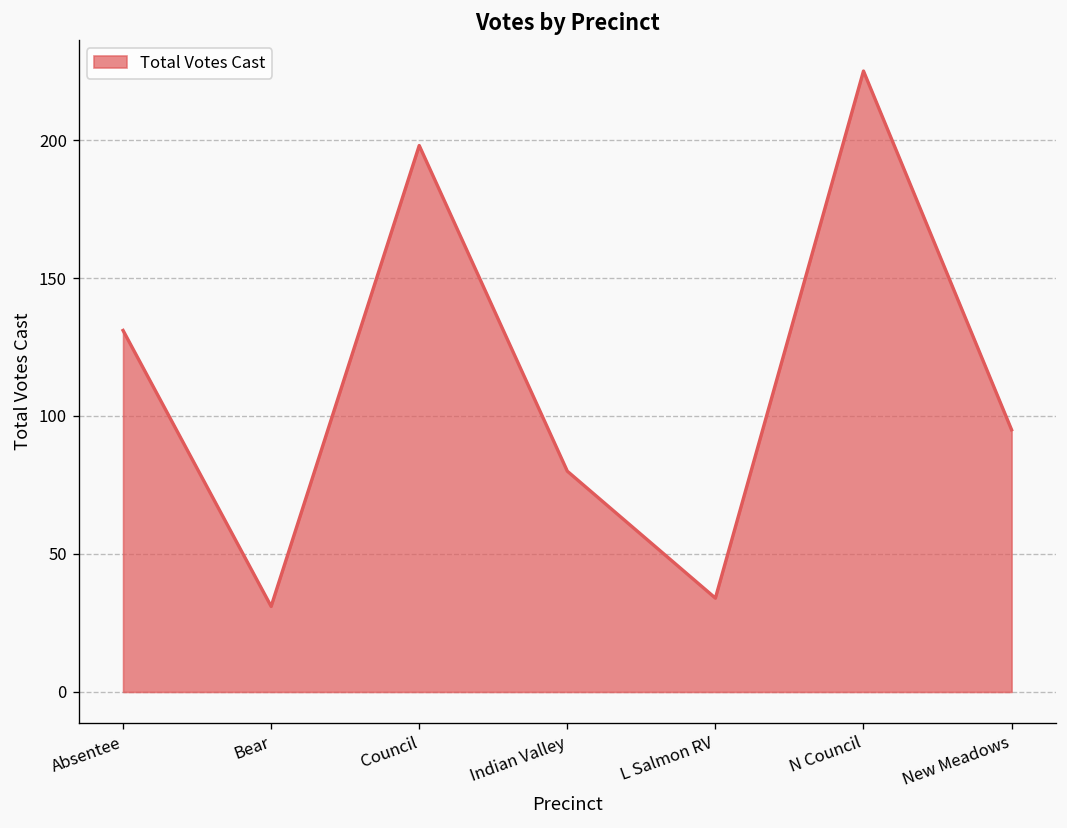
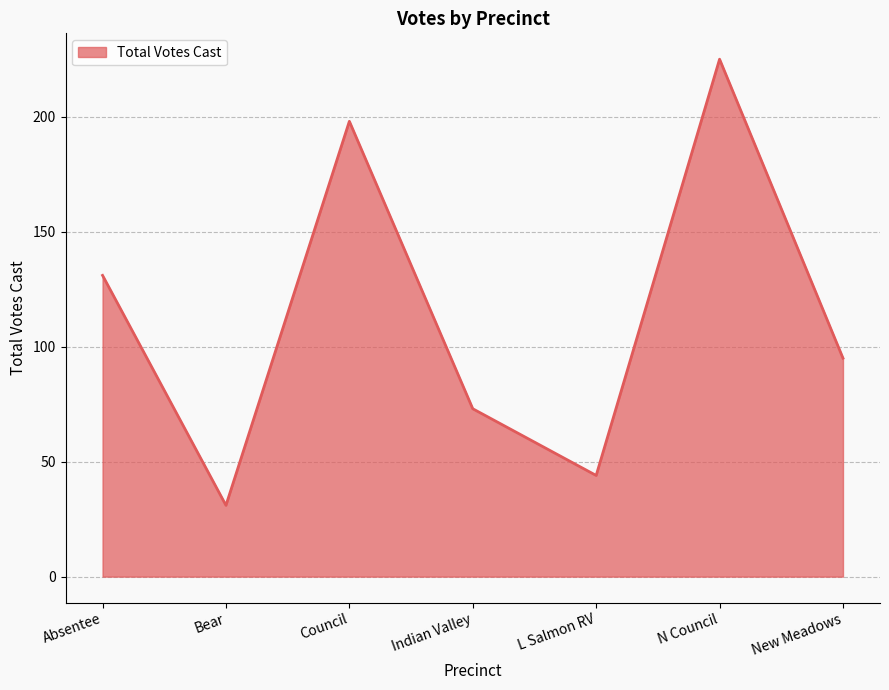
  {
    "Absentee": 131,
    "Bear": 31,
    "Council": 198,
-   "Indian Valley": 80,
-   "L Salmon RV": 34,
+   "Indian Valley": 73,
+   "L Salmon RV": 44,
    "N Council": 225,
    "New Meadows": 95
  }
